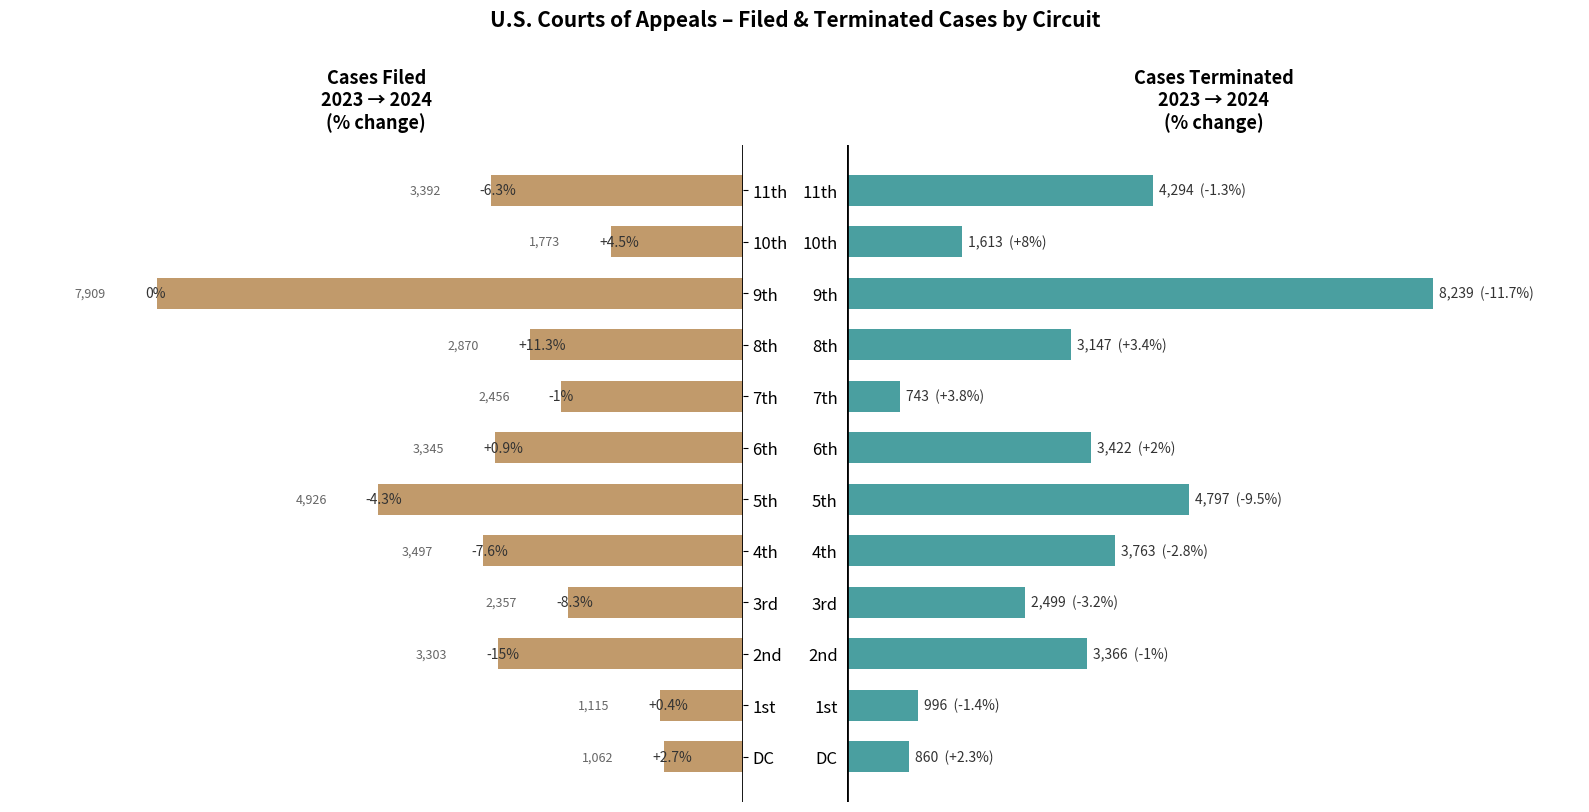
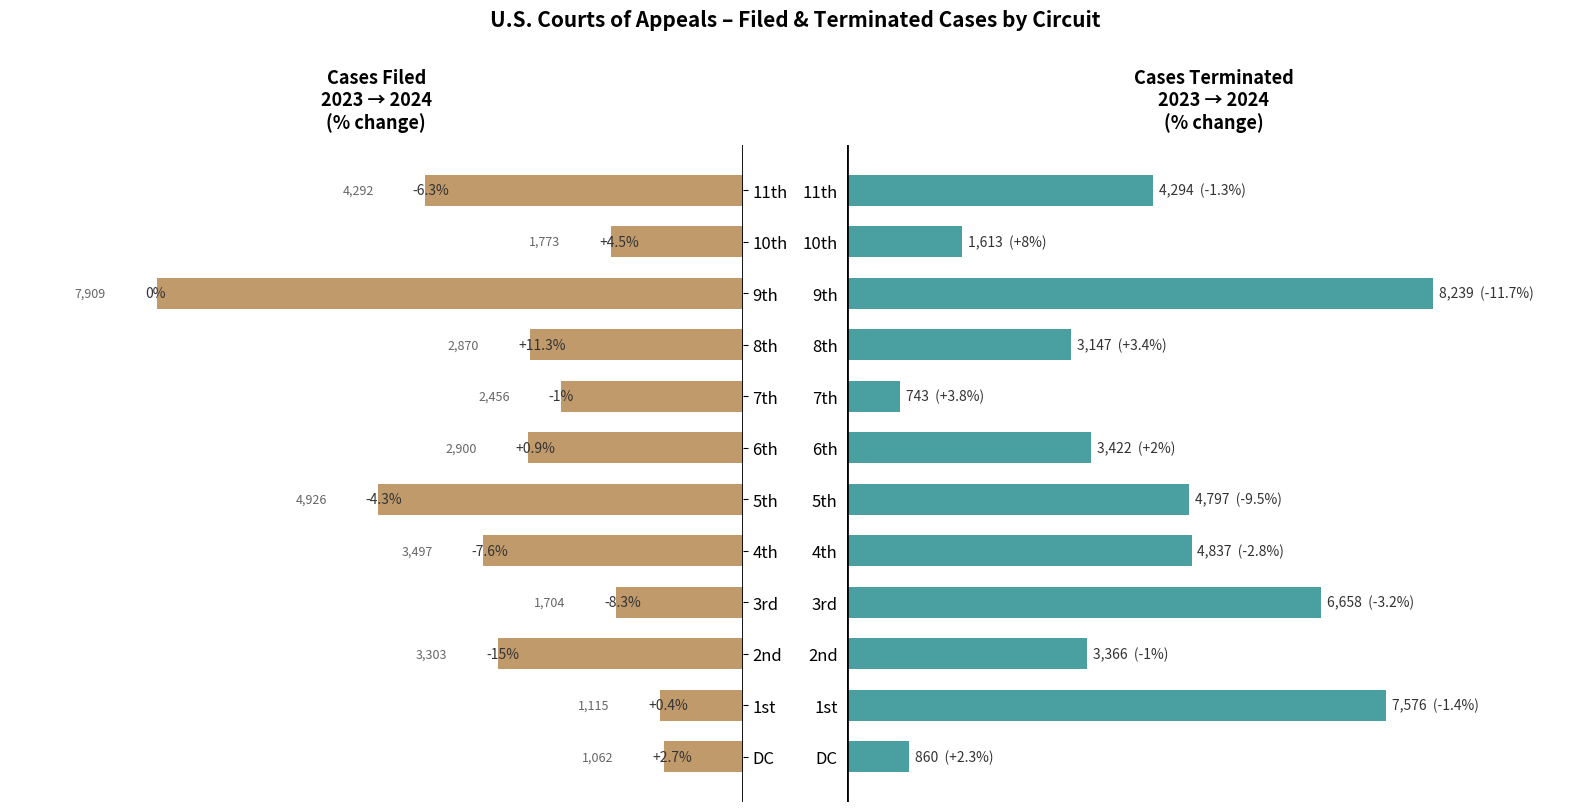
  {
    "Cases Filed 2023 → 2024 (% change)": {
-     "11th": "3,392",
-     "6th": "3,345",
-     "3rd": "2,357"
+     "11th": "4,292",
+     "6th": "2,900",
+     "3rd": "1,704"
    },
    "Cases Terminated 2023 → 2024 (% change)": {
      "11th": "4,294",
      "10th": "1,613",
      "9th": "8,239",
      "8th": "3,147",
      "7th": "743",
      "6th": "3,422",
      "5th": "4,797",
-     "4th": "3,763",
-     "3rd": "2,499",
+     "4th": "4,837",
+     "3rd": "6,658",
      "2nd": "3,366",
-     "1st": "996",
+     "1st": "7,576",
      "DC": "860"
    }
  }
